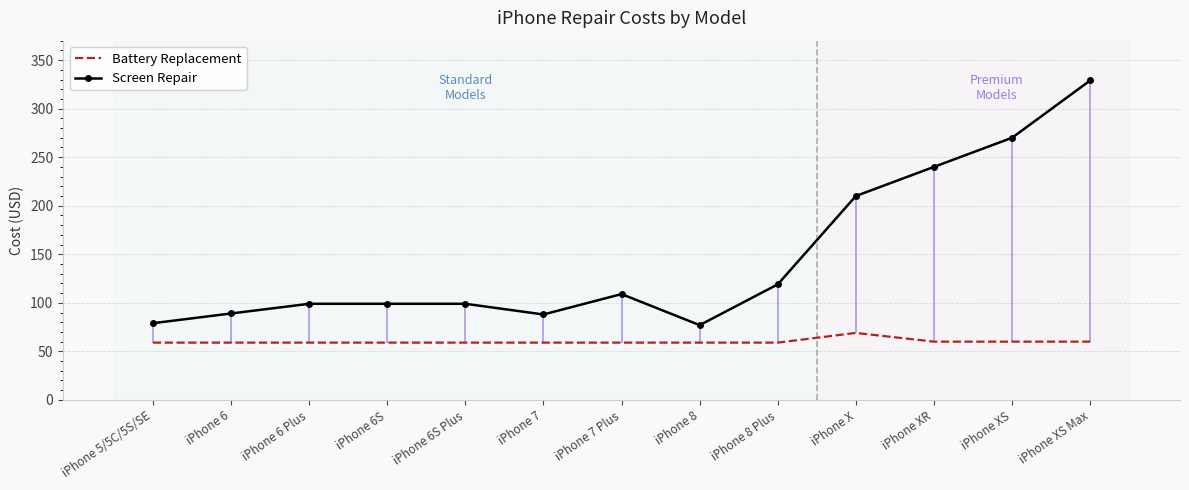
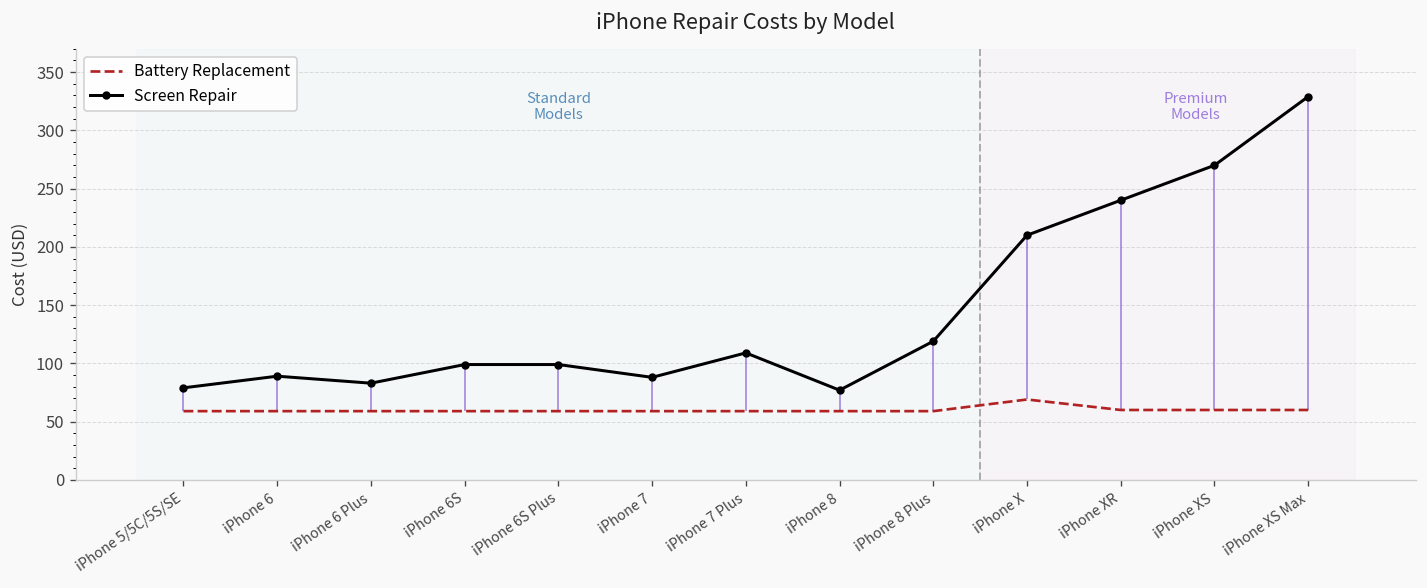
  {
    "Battery Replacement": {
      "iPhone 5/5C/5S/SE": 60,
      "iPhone 6": 60,
      "iPhone 6 Plus": 60,
      "iPhone 6S": 60,
      "iPhone 6S Plus": 60,
      "iPhone 7": 60,
      "iPhone 7 Plus": 60,
      "iPhone 8": 60,
      "iPhone 8 Plus": 60,
      "iPhone X": 70,
      "iPhone XR": 60,
      "iPhone XS": 60,
      "iPhone XS Max": 60
    },
    "Screen Repair": {
      "iPhone 5/5C/5S/SE": 80,
      "iPhone 6": 90,
-     "iPhone 6 Plus": 100,
+     "iPhone 6 Plus": 80,
      "iPhone 6S": 100,
      "iPhone 6S Plus": 100,
      "iPhone 7": 90,
      "iPhone 7 Plus": 110,
      "iPhone 8": 80,
      "iPhone 8 Plus": 120,
      "iPhone X": 210,
      "iPhone XR": 240,
      "iPhone XS": 270,
      "iPhone XS Max": 330
    }
  }
